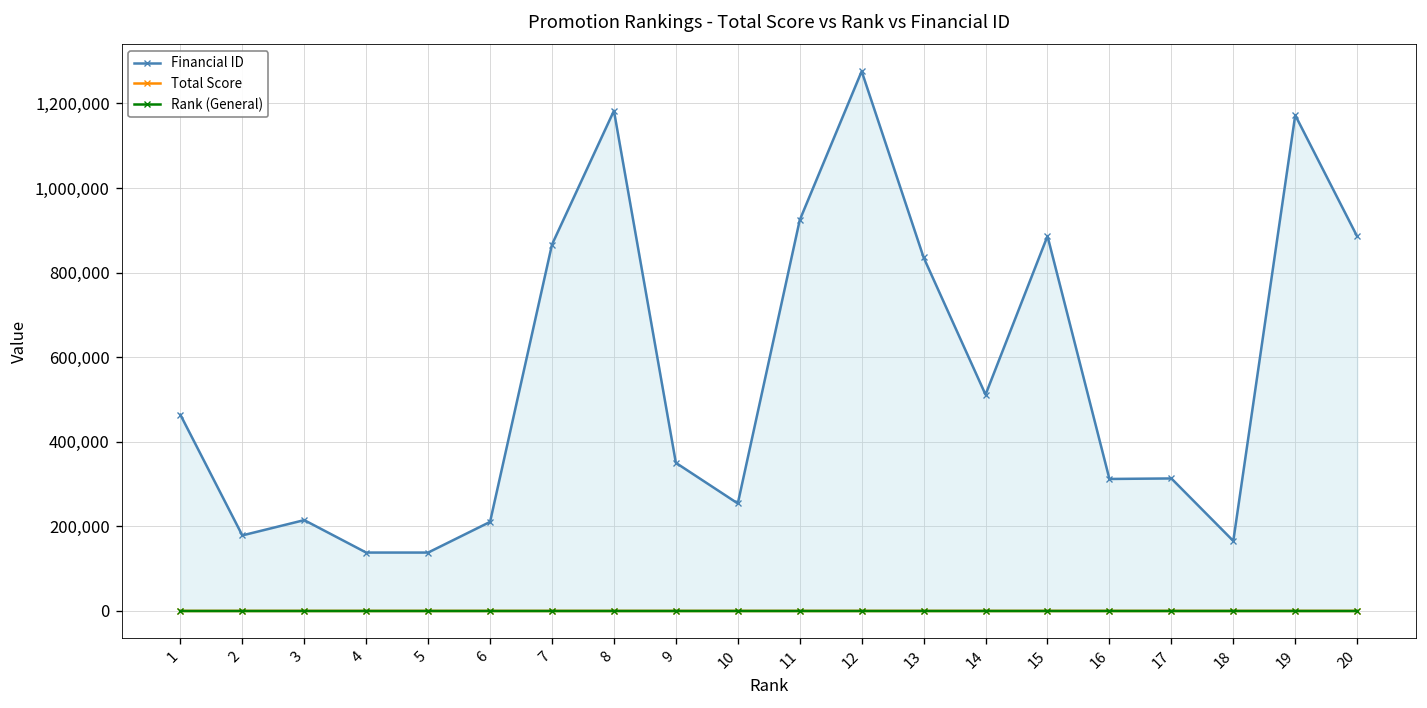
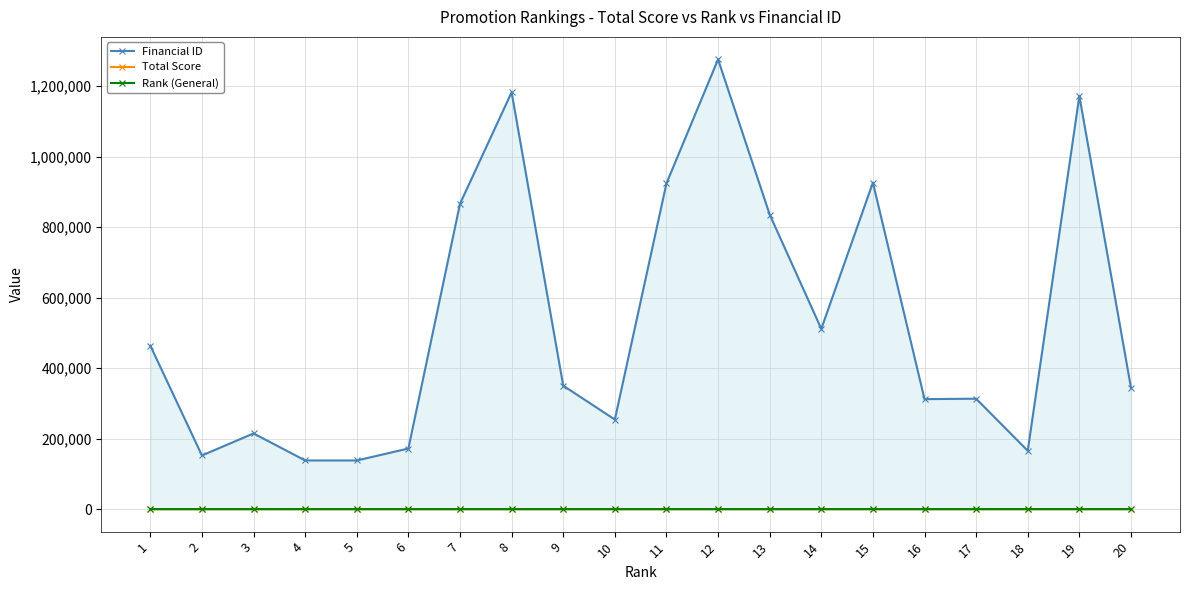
  {
    "Financial ID": {
      "1": "460,000",
-     "2": "180,000",
+     "2": "150,000",
      "3": "210,000",
      "4": "140,000",
      "5": "140,000",
-     "6": "210,000",
+     "6": "170,000",
      "7": "870,000",
      "8": "1,180,000",
      "9": "350,000",
      "10": "250,000",
      "11": "920,000",
      "12": "1,280,000",
      "13": "840,000",
      "14": "510,000",
-     "15": "890,000",
+     "15": "930,000",
      "16": "310,000",
      "17": "310,000",
      "18": "170,000",
      "19": "1,170,000",
-     "20": "890,000"
+     "20": "340,000"
    },
    "Rank (General)": {
      "1": "0",
      "2": "0",
      "3": "0",
      "4": "0",
      "5": "0",
      "6": "0",
      "7": "0",
      "8": "0",
      "9": "0",
      "10": "0",
      "11": "0",
      "12": "0",
      "13": "0",
      "14": "0",
      "15": "0",
      "16": "0",
      "17": "0",
      "18": "0",
      "19": "0",
      "20": "0"
    }
  }
